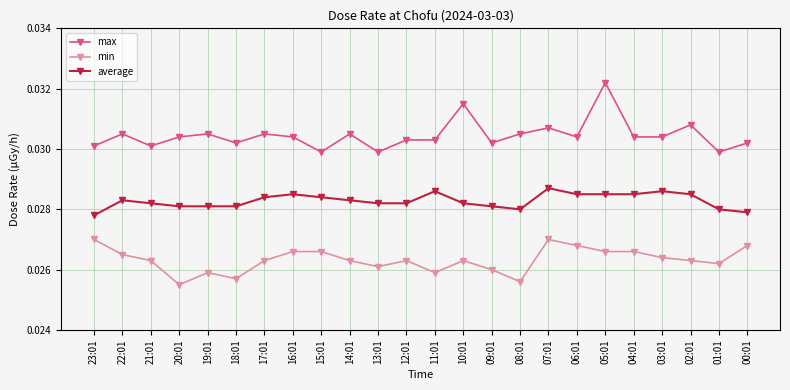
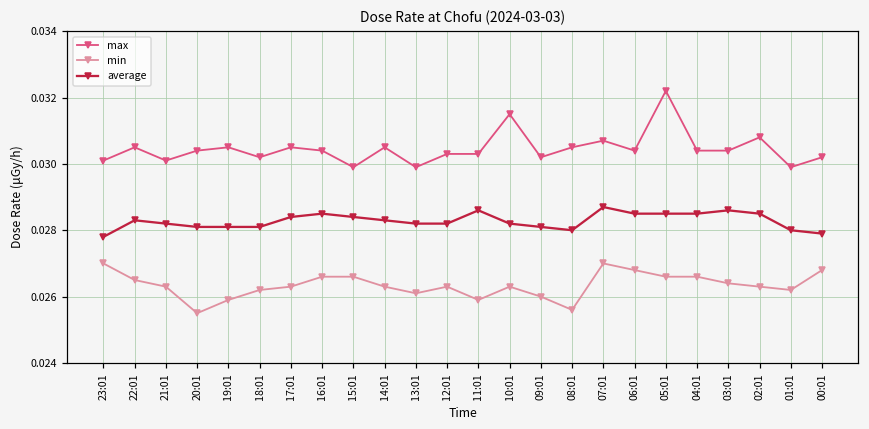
  {
    "max": {
      "23:01": 0.0301,
      "22:01": 0.0305,
      "21:01": 0.0301,
      "20:01": 0.0304,
      "19:01": 0.0305,
      "18:01": 0.0302,
      "17:01": 0.0305,
      "16:01": 0.0304,
      "15:01": 0.0299,
      "14:01": 0.0305,
      "13:01": 0.0299,
      "12:01": 0.0303,
      "11:01": 0.0303,
      "10:01": 0.0315,
      "09:01": 0.0302,
      "08:01": 0.0305,
      "07:01": 0.0307,
      "06:01": 0.0304,
      "05:01": 0.0322,
      "04:01": 0.0304,
      "03:01": 0.0304,
      "02:01": 0.0308,
      "01:01": 0.0299,
      "00:01": 0.0302
    },
    "min": {
      "23:01": 0.0270,
      "22:01": 0.0265,
      "21:01": 0.0263,
      "20:01": 0.0255,
      "19:01": 0.0259,
-     "18:01": 0.0257,
+     "18:01": 0.0262,
      "17:01": 0.0263,
      "16:01": 0.0266,
      "15:01": 0.0266,
      "14:01": 0.0263,
      "13:01": 0.0261,
      "12:01": 0.0263,
      "11:01": 0.0259,
      "10:01": 0.0263,
      "09:01": 0.0260,
      "08:01": 0.0256,
      "07:01": 0.0270,
      "06:01": 0.0268,
      "05:01": 0.0266,
      "04:01": 0.0266,
      "03:01": 0.0264,
      "02:01": 0.0263,
      "01:01": 0.0262,
      "00:01": 0.0268
    },
    "average": {
      "23:01": 0.0278,
      "22:01": 0.0283,
      "21:01": 0.0282,
      "20:01": 0.0281,
      "19:01": 0.0281,
      "18:01": 0.0281,
      "17:01": 0.0284,
      "16:01": 0.0285,
      "15:01": 0.0284,
      "14:01": 0.0283,
      "13:01": 0.0282,
      "12:01": 0.0282,
      "11:01": 0.0286,
      "10:01": 0.0282,
      "09:01": 0.0281,
      "08:01": 0.0280,
      "07:01": 0.0287,
      "06:01": 0.0285,
      "05:01": 0.0285,
      "04:01": 0.0285,
      "03:01": 0.0286,
      "02:01": 0.0285,
      "01:01": 0.0280,
      "00:01": 0.0279
    }
  }
